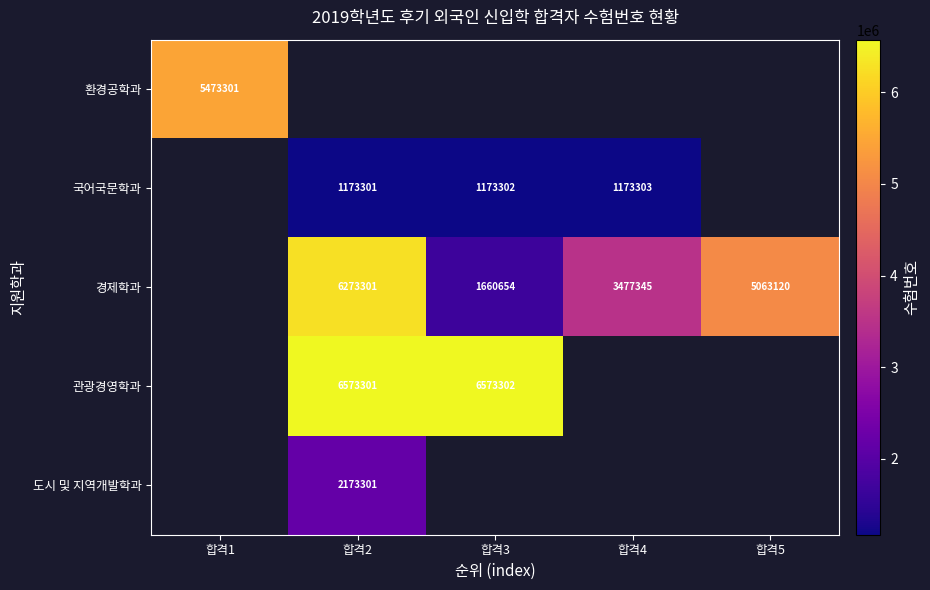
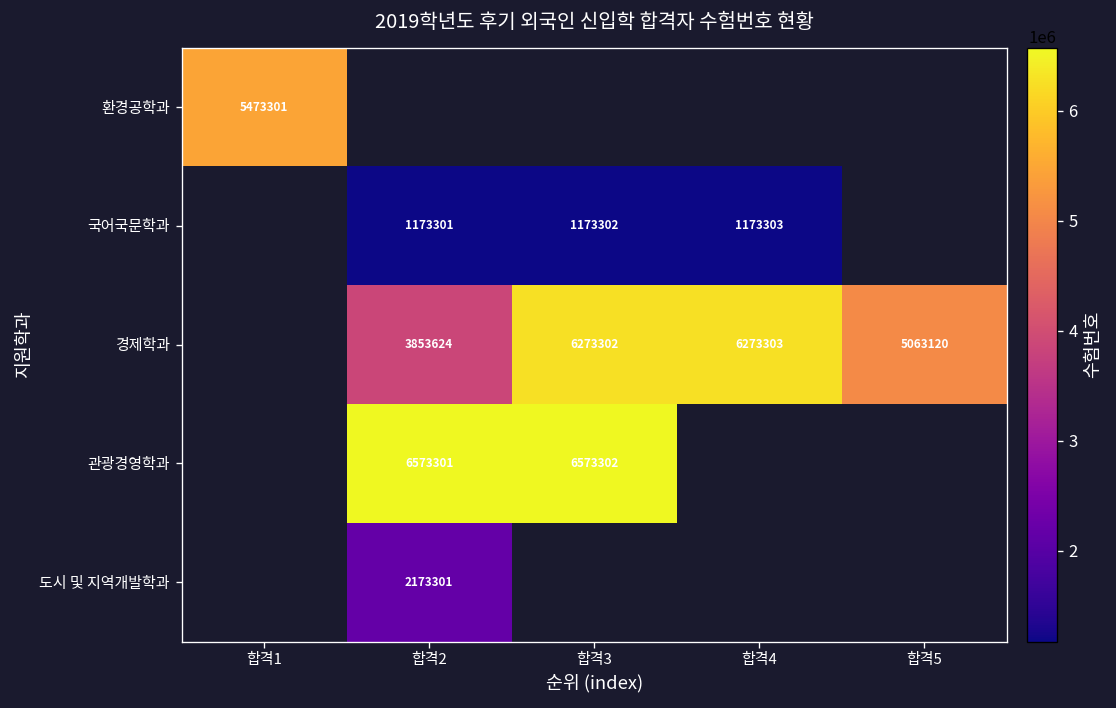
  {
    "환경공학과": {
      "합격1": 5473301
    },
    "국어국문학과": {
      "합격2": 1173301,
      "합격3": 1173302,
      "합격4": 1173303
    },
    "경제학과": {
-     "합격2": 6273301,
-     "합격3": 1660654,
-     "합격4": 3477345,
+     "합격2": 3853624,
+     "합격3": 6273302,
+     "합격4": 6273303,
      "합격5": 5063120
    },
    "관광경영학과": {
      "합격2": 6573301,
      "합격3": 6573302
    },
    "도시 및 지역개발학과": {
      "합격2": 2173301
    }
  }
